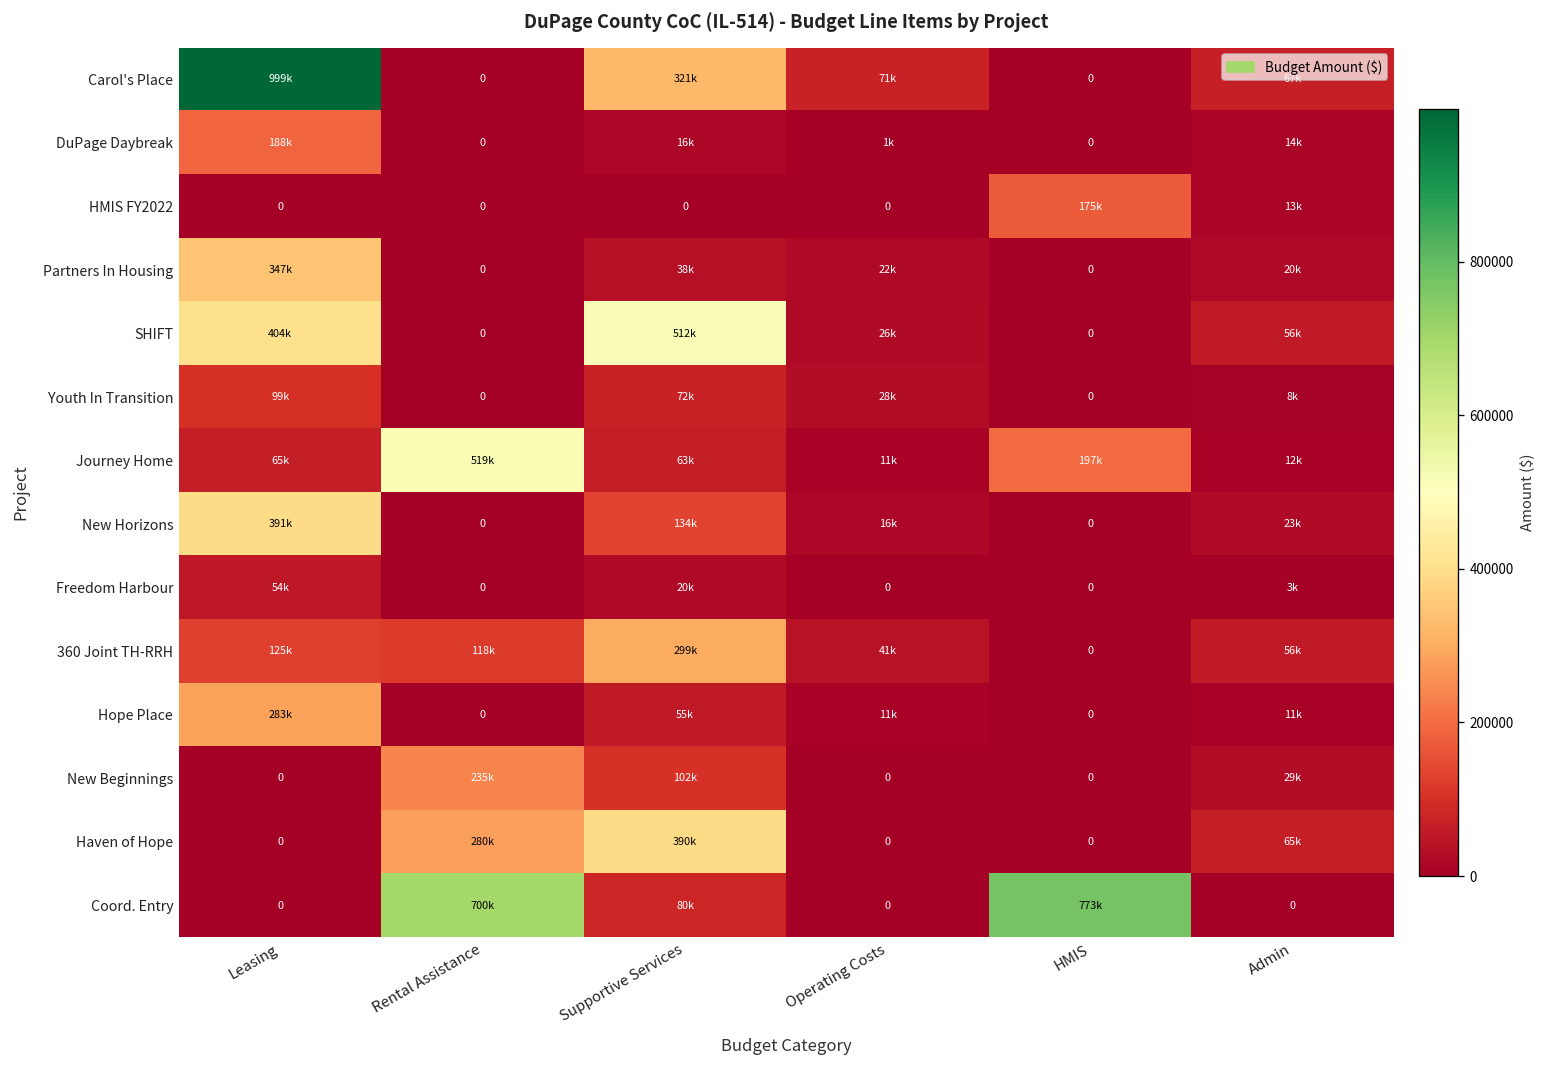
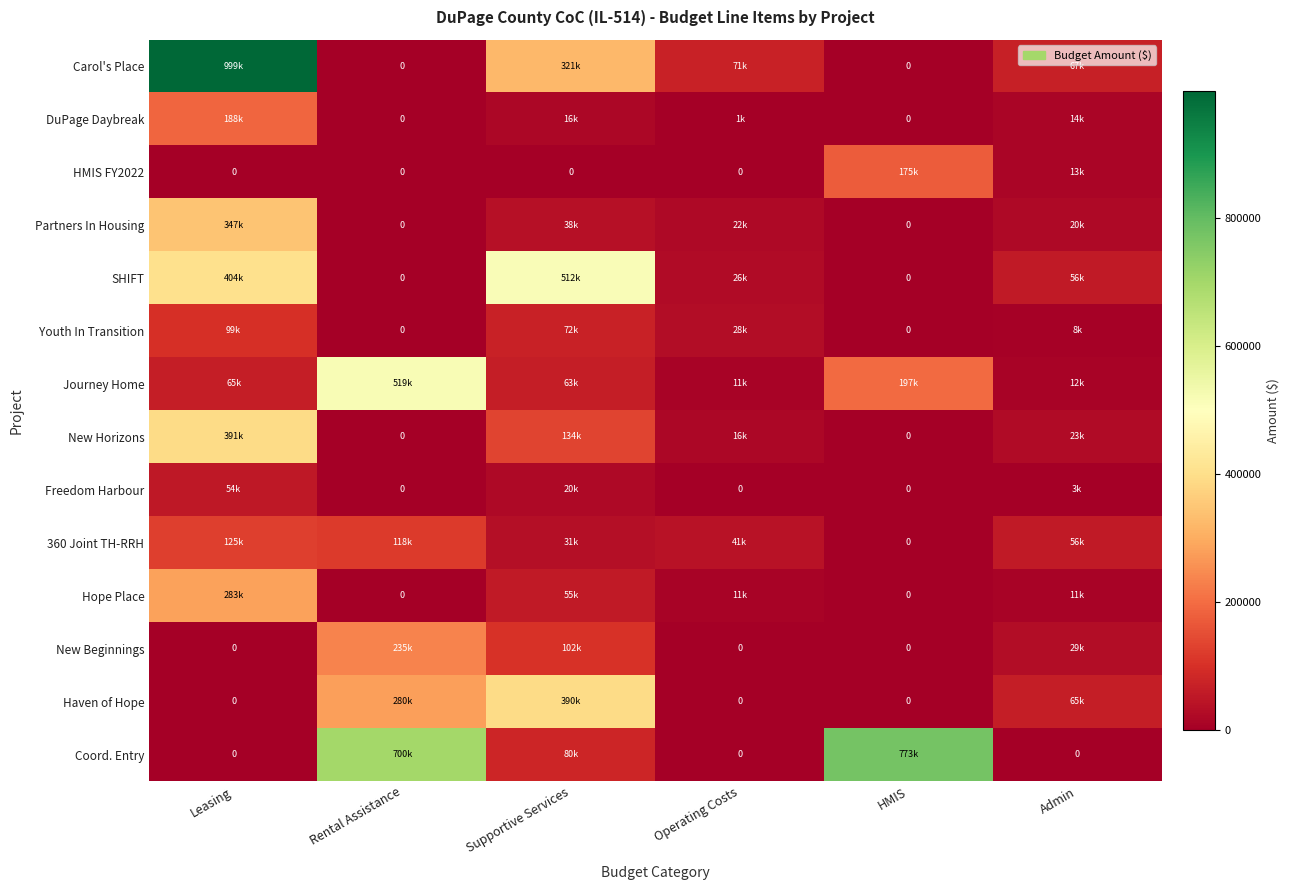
  {
    "Carol's Place": {
      "Leasing": "999k",
      "Rental Assistance": "0",
      "Supportive Services": "321k",
      "Operating Costs": "71k",
      "HMIS": "0"
    },
    "DuPage Daybreak": {
      "Leasing": "188k",
      "Rental Assistance": "0",
      "Supportive Services": "16k",
      "Operating Costs": "1k",
      "HMIS": "0",
      "Admin": "14k"
    },
    "HMIS FY2022": {
      "Leasing": "0",
      "Rental Assistance": "0",
      "Supportive Services": "0",
      "Operating Costs": "0",
      "HMIS": "175k",
      "Admin": "13k"
    },
    "Partners In Housing": {
      "Leasing": "347k",
      "Rental Assistance": "0",
      "Supportive Services": "38k",
      "Operating Costs": "22k",
      "HMIS": "0",
      "Admin": "20k"
    },
    "SHIFT": {
      "Leasing": "404k",
      "Rental Assistance": "0",
      "Supportive Services": "512k",
      "Operating Costs": "26k",
      "HMIS": "0",
      "Admin": "56k"
    },
    "Youth In Transition": {
      "Leasing": "99k",
      "Rental Assistance": "0",
      "Supportive Services": "72k",
      "Operating Costs": "28k",
      "HMIS": "0",
      "Admin": "8k"
    },
    "Journey Home": {
      "Leasing": "65k",
      "Rental Assistance": "519k",
      "Supportive Services": "63k",
      "Operating Costs": "11k",
      "HMIS": "197k",
      "Admin": "12k"
    },
    "New Horizons": {
      "Leasing": "391k",
      "Rental Assistance": "0",
      "Supportive Services": "134k",
      "Operating Costs": "16k",
      "HMIS": "0",
      "Admin": "23k"
    },
    "Freedom Harbour": {
      "Leasing": "54k",
      "Rental Assistance": "0",
      "Supportive Services": "20k",
      "Operating Costs": "0",
      "HMIS": "0",
      "Admin": "3k"
    },
    "360 Joint TH-RRH": {
      "Leasing": "125k",
      "Rental Assistance": "118k",
-     "Supportive Services": "299k",
+     "Supportive Services": "31k",
      "Operating Costs": "41k",
      "HMIS": "0",
      "Admin": "56k"
    },
    "Hope Place": {
      "Leasing": "283k",
      "Rental Assistance": "0",
      "Supportive Services": "55k",
      "Operating Costs": "11k",
      "HMIS": "0",
      "Admin": "11k"
    },
    "New Beginnings": {
      "Leasing": "0",
      "Rental Assistance": "235k",
      "Supportive Services": "102k",
      "Operating Costs": "0",
      "HMIS": "0",
      "Admin": "29k"
    },
    "Haven of Hope": {
      "Leasing": "0",
      "Rental Assistance": "280k",
      "Supportive Services": "390k",
      "Operating Costs": "0",
      "HMIS": "0",
      "Admin": "65k"
    },
    "Coord. Entry": {
      "Leasing": "0",
      "Rental Assistance": "700k",
      "Supportive Services": "80k",
      "Operating Costs": "0",
      "HMIS": "773k",
      "Admin": "0"
    }
  }
